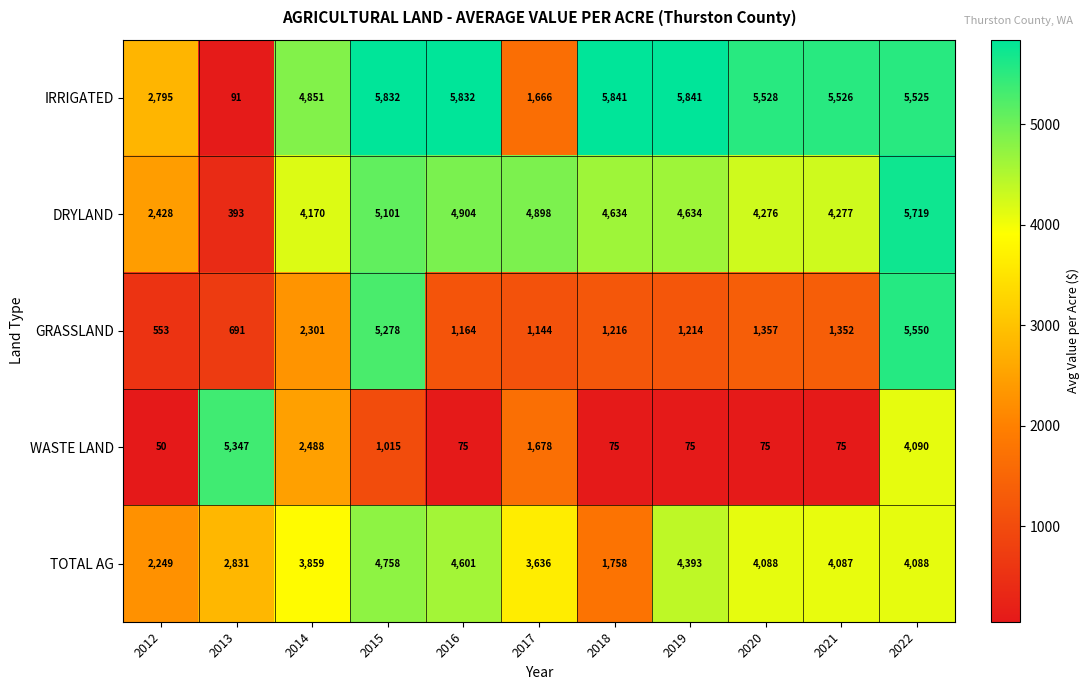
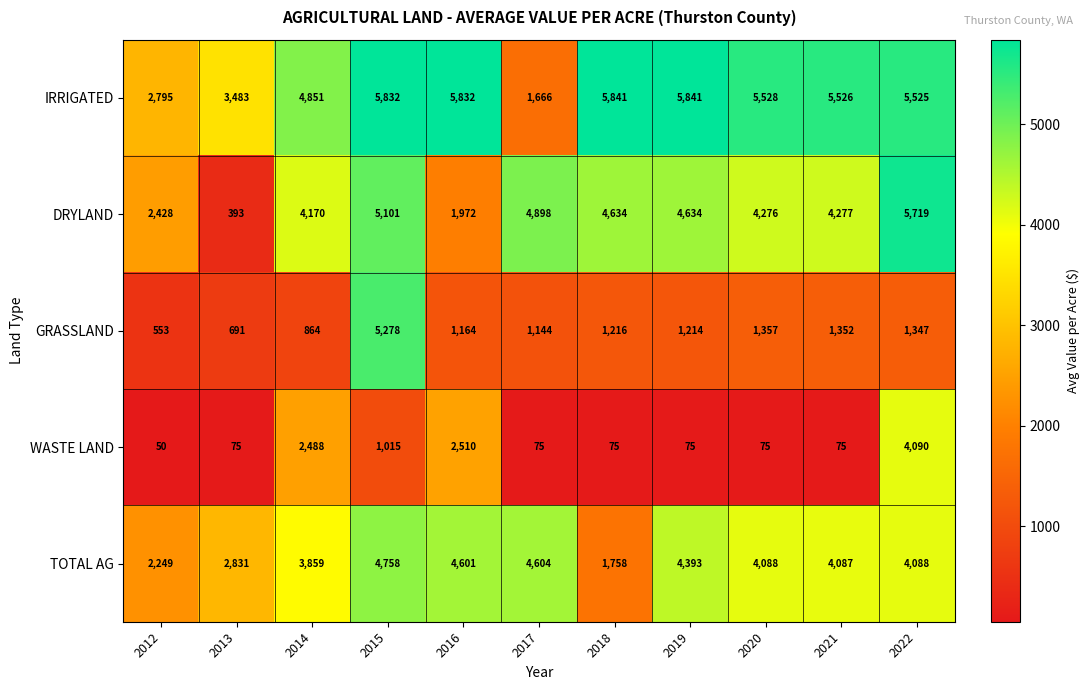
  {
    "IRRIGATED": {
      "2012": "2,795",
-     "2013": "91",
+     "2013": "3,483",
      "2014": "4,851",
      "2015": "5,832",
      "2016": "5,832",
      "2017": "1,666",
      "2018": "5,841",
      "2019": "5,841",
      "2020": "5,528",
      "2021": "5,526",
      "2022": "5,525"
    },
    "DRYLAND": {
      "2012": "2,428",
      "2013": "393",
      "2014": "4,170",
      "2015": "5,101",
-     "2016": "4,904",
+     "2016": "1,972",
      "2017": "4,898",
      "2018": "4,634",
      "2019": "4,634",
      "2020": "4,276",
      "2021": "4,277",
      "2022": "5,719"
    },
    "GRASSLAND": {
      "2012": "553",
      "2013": "691",
-     "2014": "2,301",
+     "2014": "864",
      "2015": "5,278",
      "2016": "1,164",
      "2017": "1,144",
      "2018": "1,216",
      "2019": "1,214",
      "2020": "1,357",
      "2021": "1,352",
-     "2022": "5,550"
+     "2022": "1,347"
    },
    "WASTE LAND": {
      "2012": "50",
-     "2013": "5,347",
+     "2013": "75",
      "2014": "2,488",
      "2015": "1,015",
-     "2016": "75",
-     "2017": "1,678",
+     "2016": "2,510",
+     "2017": "75",
      "2018": "75",
      "2019": "75",
      "2020": "75",
      "2021": "75",
      "2022": "4,090"
    },
    "TOTAL AG": {
      "2012": "2,249",
      "2013": "2,831",
      "2014": "3,859",
      "2015": "4,758",
      "2016": "4,601",
-     "2017": "3,636",
+     "2017": "4,604",
      "2018": "1,758",
      "2019": "4,393",
      "2020": "4,088",
      "2021": "4,087",
      "2022": "4,088"
    }
  }
